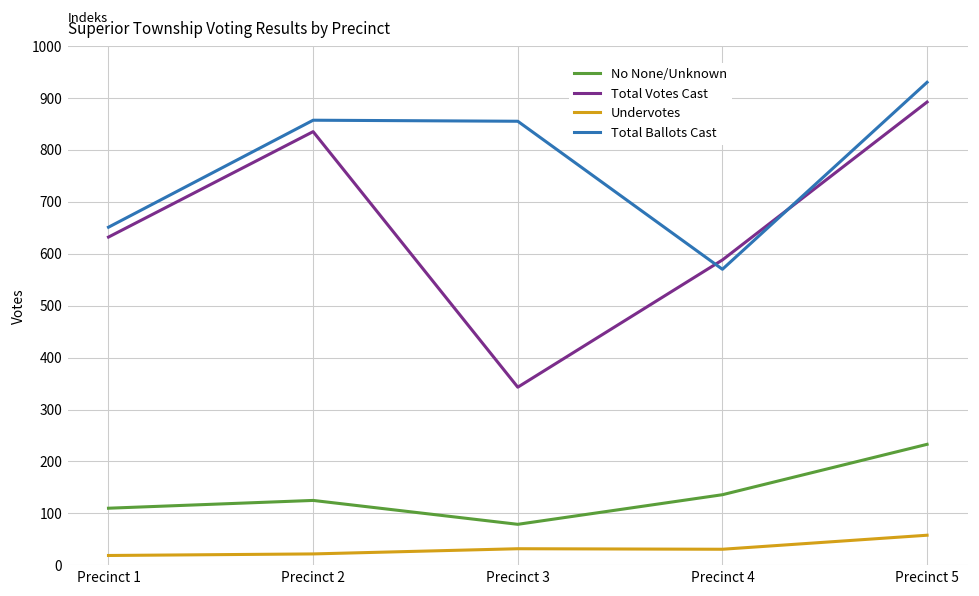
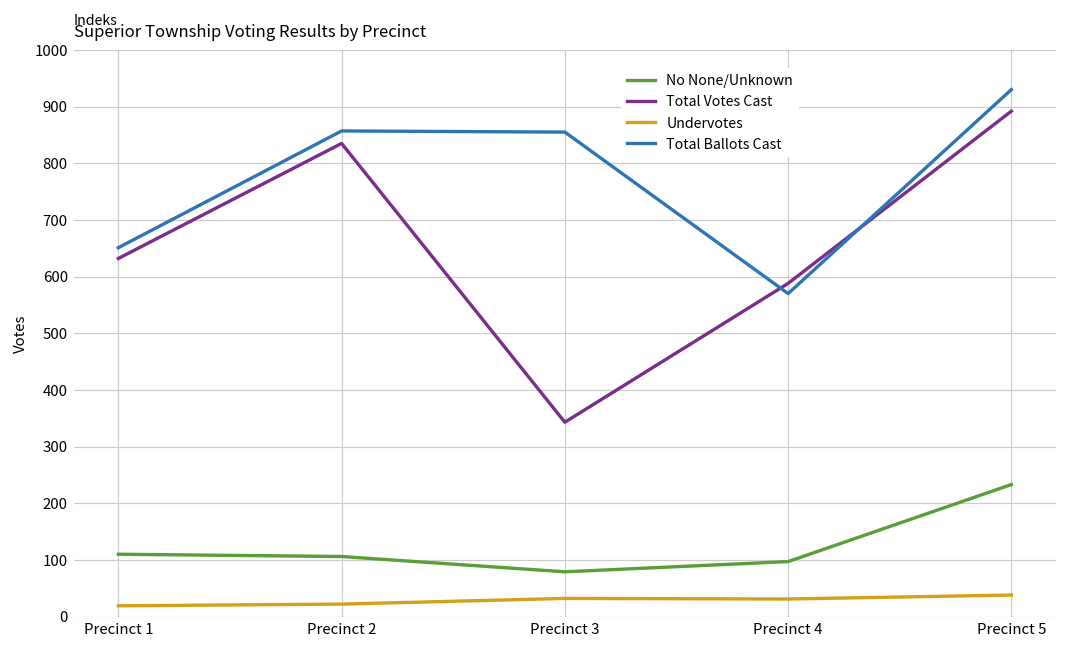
  {
    "No None/Unknown": {
      "Precinct 1": 110,
-     "Precinct 2": 130,
+     "Precinct 2": 110,
      "Precinct 3": 80,
-     "Precinct 4": 140,
+     "Precinct 4": 100,
      "Precinct 5": 230
    },
    "Total Votes Cast": {
      "Precinct 1": 630,
      "Precinct 2": 840,
      "Precinct 3": 340,
      "Precinct 4": 590,
      "Precinct 5": 890
    },
    "Undervotes": {
      "Precinct 1": 20,
      "Precinct 2": 20,
      "Precinct 3": 30,
      "Precinct 4": 30,
-     "Precinct 5": 60
+     "Precinct 5": 40
    },
    "Total Ballots Cast": {
      "Precinct 1": 650,
      "Precinct 2": 860,
      "Precinct 3": 860,
      "Precinct 4": 570,
      "Precinct 5": 930
    }
  }
